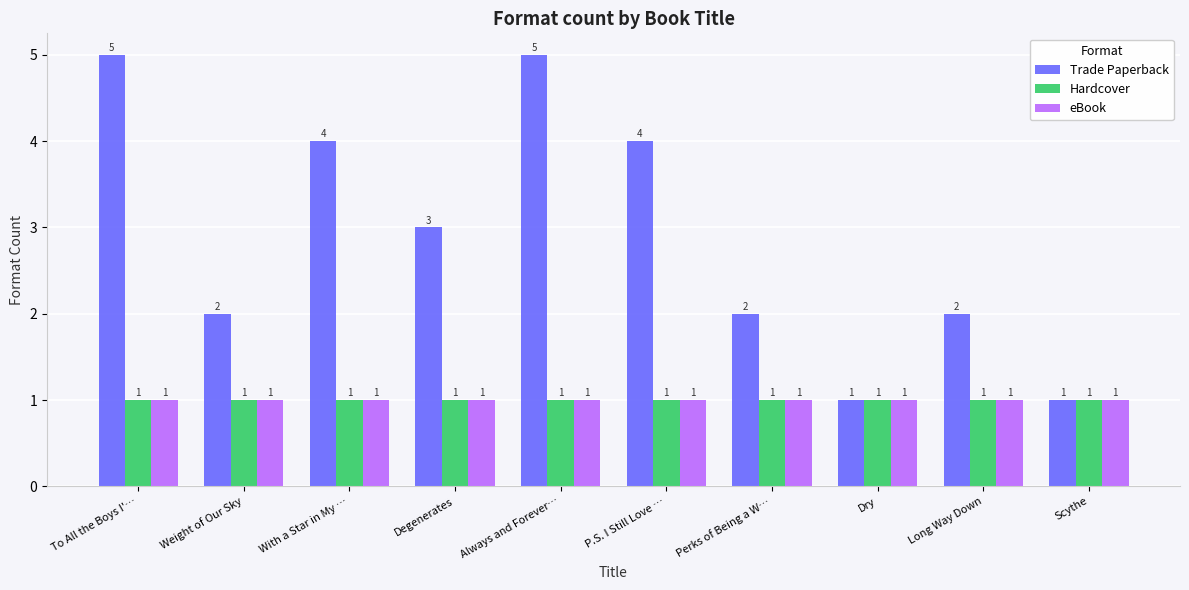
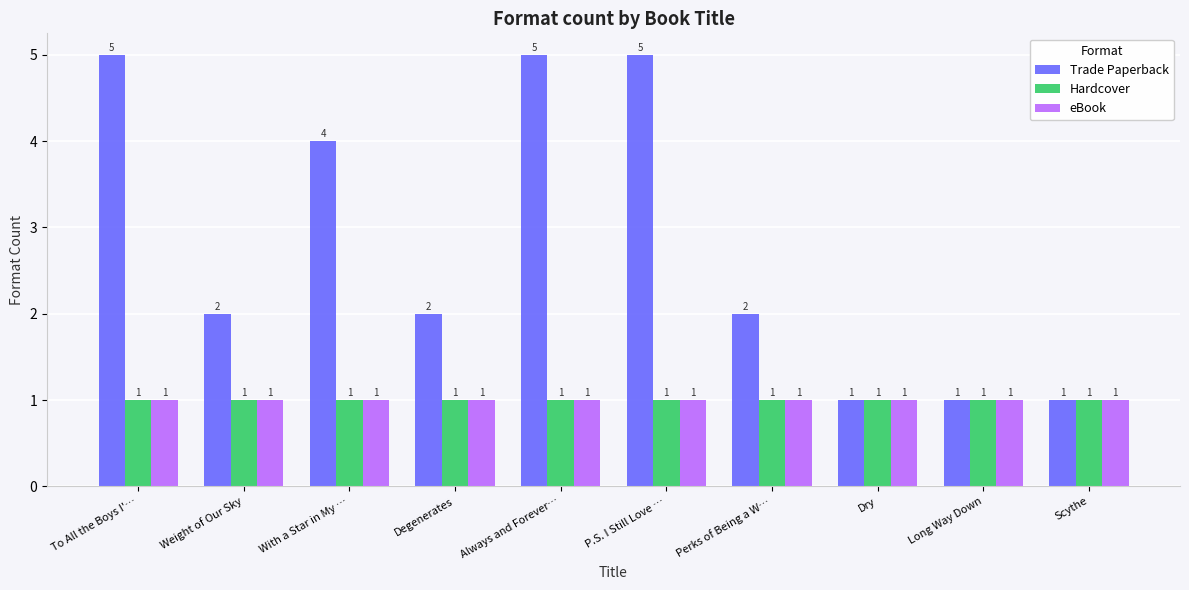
  {
    "Trade Paperback": {
      "To All the Boys I'…": 5,
      "Weight of Our Sky": 2,
      "With a Star in My …": 4,
-     "Degenerates": 3,
+     "Degenerates": 2,
      "Always and Forever…": 5,
-     "P.S. I Still Love …": 4,
+     "P.S. I Still Love …": 5,
      "Perks of Being a W…": 2,
      "Dry": 1,
-     "Long Way Down": 2,
+     "Long Way Down": 1,
      "Scythe": 1
    },
    "Hardcover": {
      "To All the Boys I'…": 1,
      "Weight of Our Sky": 1,
      "With a Star in My …": 1,
      "Degenerates": 1,
      "Always and Forever…": 1,
      "P.S. I Still Love …": 1,
      "Perks of Being a W…": 1,
      "Dry": 1,
      "Long Way Down": 1,
      "Scythe": 1
    },
    "eBook": {
      "To All the Boys I'…": 1,
      "Weight of Our Sky": 1,
      "With a Star in My …": 1,
      "Degenerates": 1,
      "Always and Forever…": 1,
      "P.S. I Still Love …": 1,
      "Perks of Being a W…": 1,
      "Dry": 1,
      "Long Way Down": 1,
      "Scythe": 1
    }
  }
